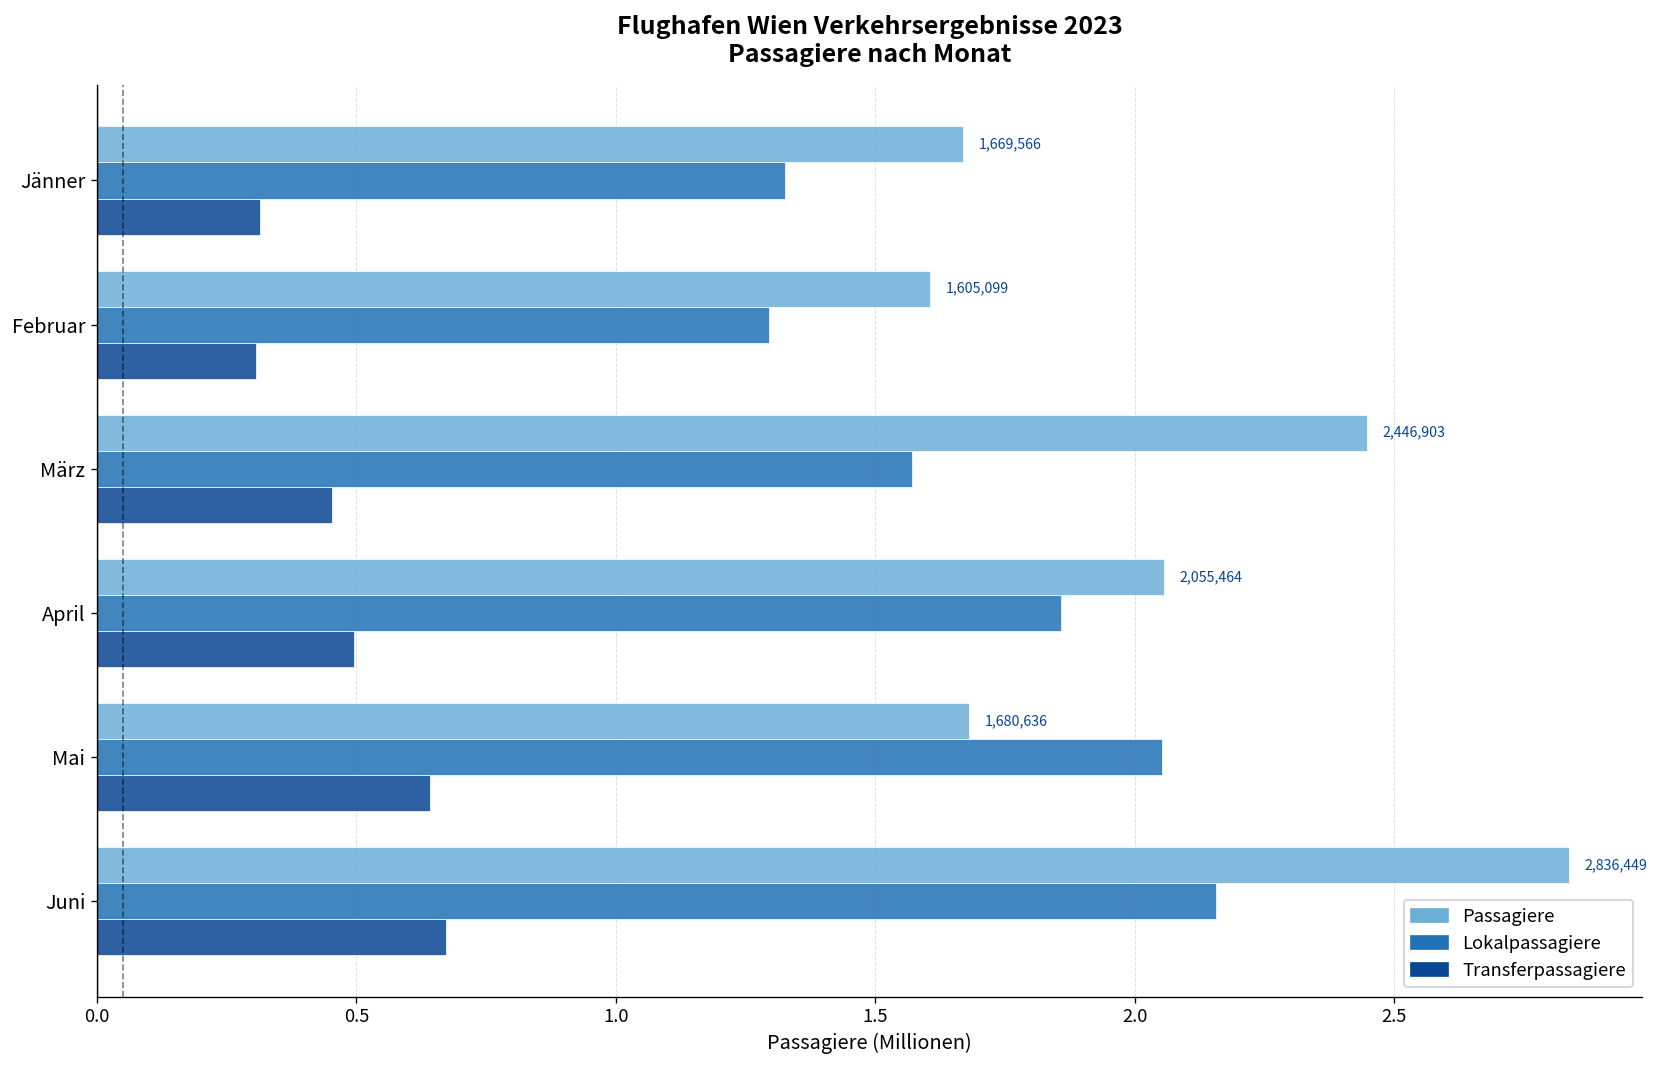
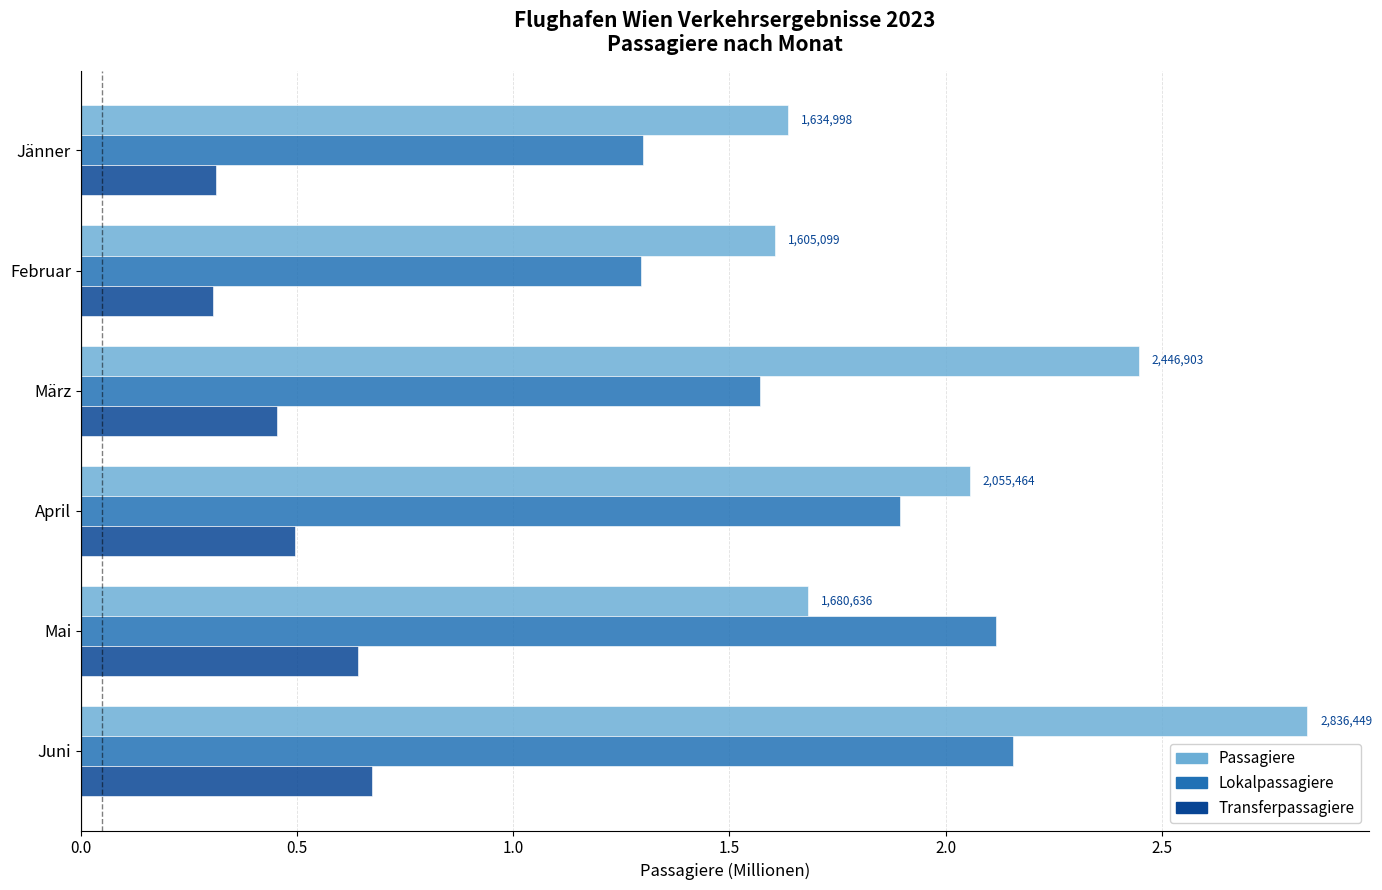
  {
    "Passagiere": {
-     "Jänner": "1,669,566"
+     "Jänner": "1,634,998"
    },
    "Lokalpassagiere": {
-     "Jänner": "1.33",
+     "Jänner": "1.30",
      "Februar": "1.29",
      "März": "1.57",
-     "April": "1.86",
-     "Mai": "2.05",
+     "April": "1.89",
+     "Mai": "2.12",
      "Juni": "2.16"
    },
    "Transferpassagiere": {
      "Jänner": "0.31",
      "Februar": "0.31",
      "März": "0.45",
      "April": "0.50",
      "Mai": "0.64",
      "Juni": "0.67"
    }
  }
